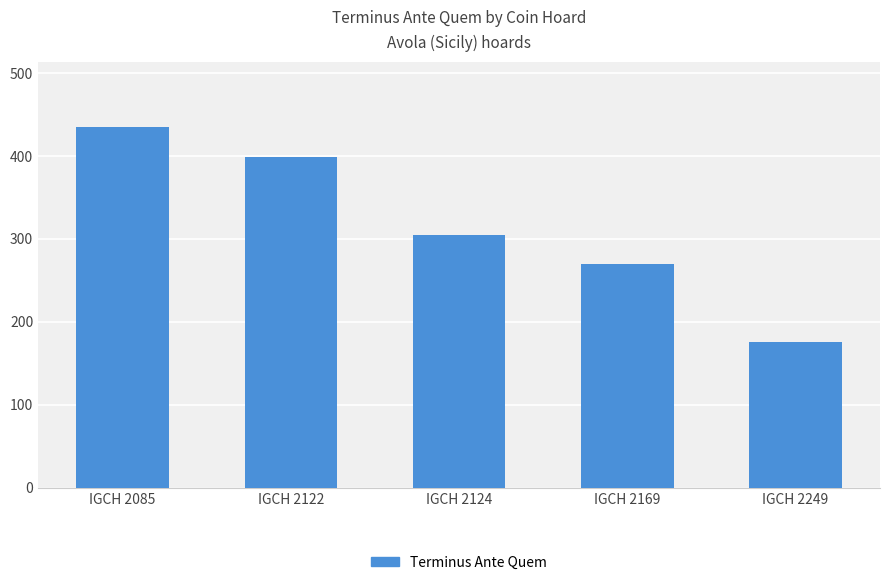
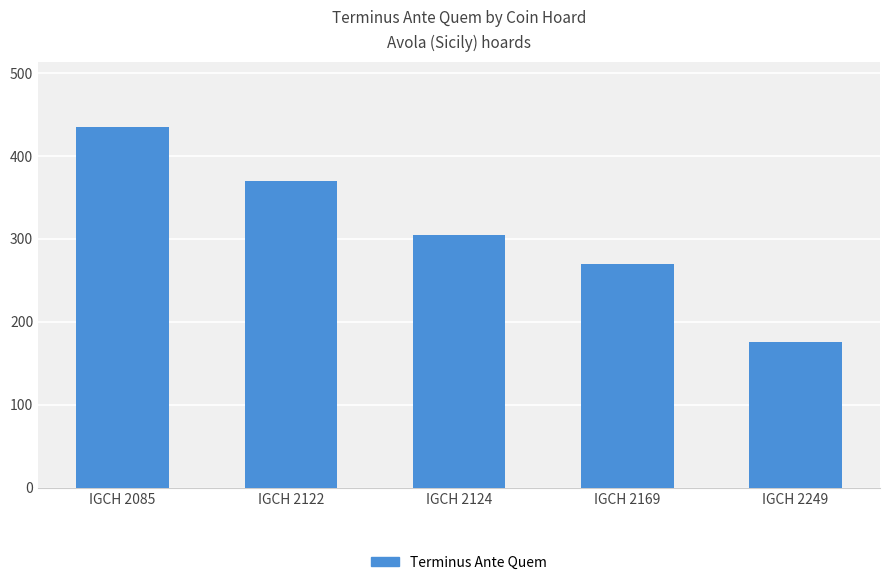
  {
    "IGCH 2085": 440,
-   "IGCH 2122": 400,
+   "IGCH 2122": 370,
    "IGCH 2124": 310,
    "IGCH 2169": 270,
    "IGCH 2249": 180
  }
